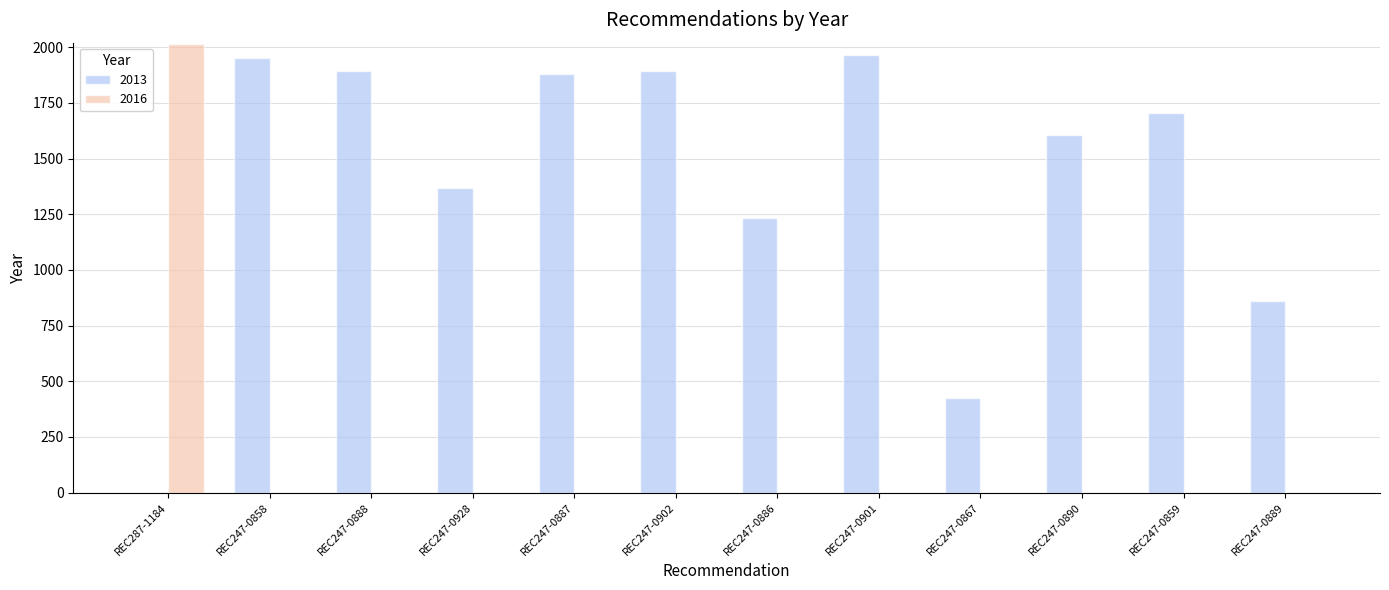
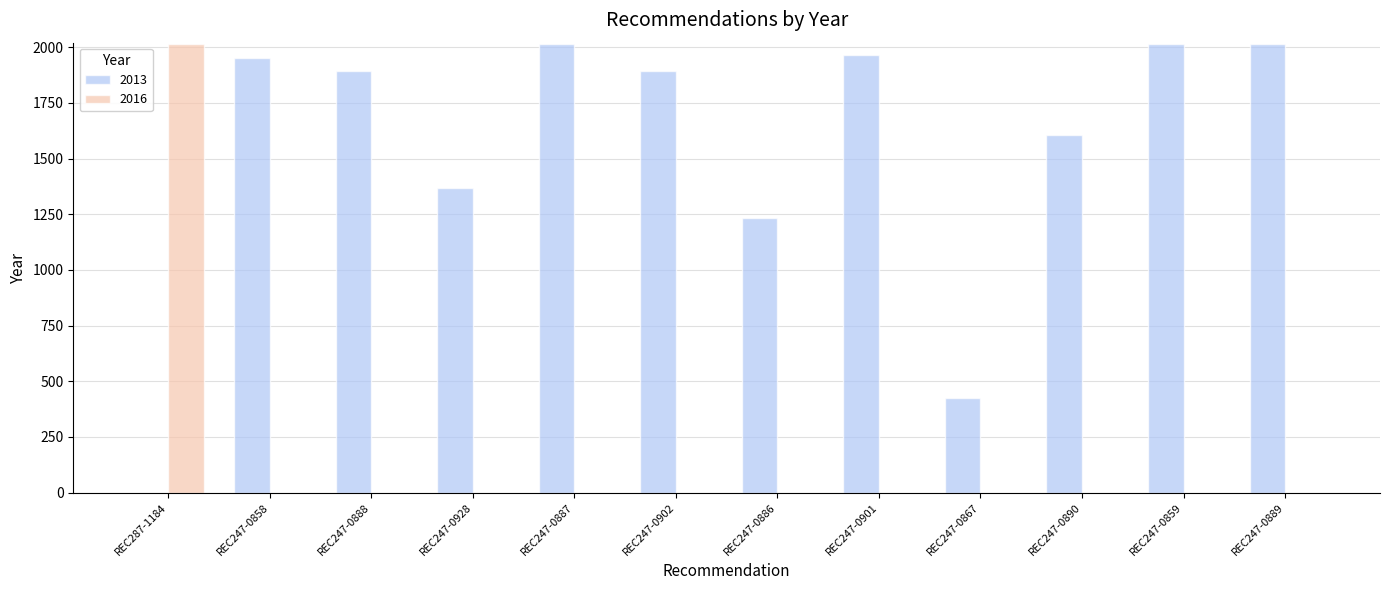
  {
    "2013": {
      "REC287-1184": 0,
      "REC247-0858": 1950,
      "REC247-0888": 1890,
      "REC247-0928": 1370,
-     "REC247-0887": 1880,
+     "REC247-0887": 2010,
      "REC247-0902": 1890,
      "REC247-0886": 1230,
      "REC247-0901": 1970,
      "REC247-0867": 430,
      "REC247-0890": 1610,
-     "REC247-0859": 1700,
-     "REC247-0889": 860
+     "REC247-0859": 2010,
+     "REC247-0889": 2010
    },
    "2016": {
      "REC287-1184": 2020,
      "REC247-0858": 0,
      "REC247-0888": 0,
      "REC247-0928": 0,
      "REC247-0887": 0,
      "REC247-0902": 0,
      "REC247-0886": 0,
      "REC247-0901": 0,
      "REC247-0867": 0,
      "REC247-0890": 0,
      "REC247-0859": 0,
      "REC247-0889": 0
    }
  }
